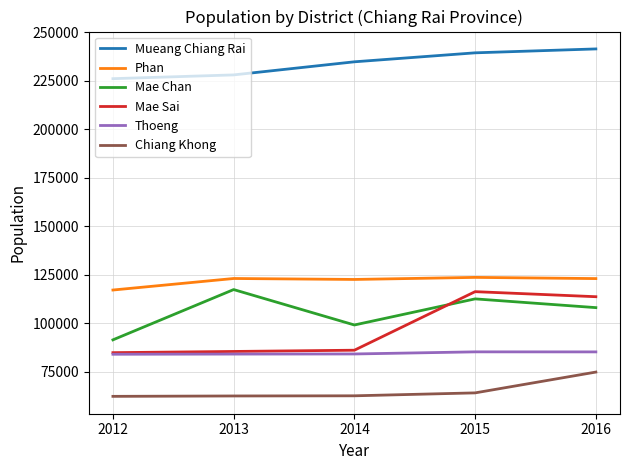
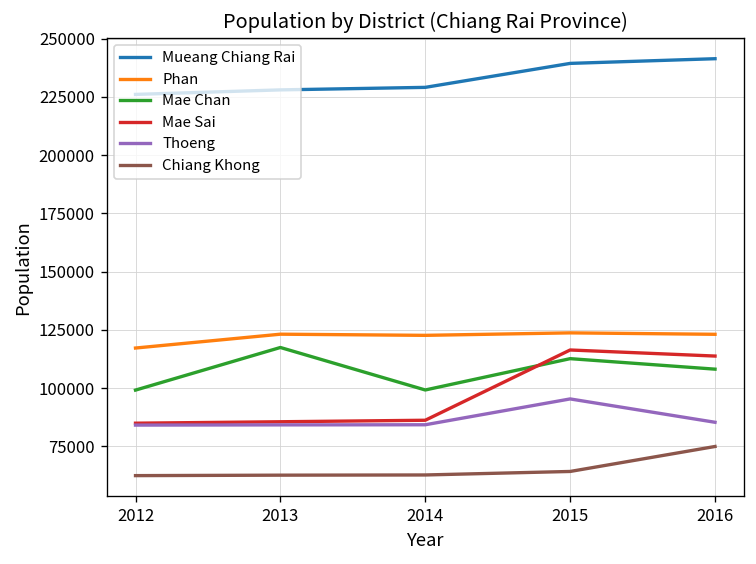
  {
    "Mueang Chiang Rai": {
-     "2014": 235000,
+     "2014": 229000,
      "2015": 239000,
      "2016": 241000
    },
    "Phan": {
      "2012": 117000,
      "2013": 123000,
      "2014": 123000,
      "2015": 124000,
      "2016": 123000
    },
    "Mae Chan": {
-     "2012": 92000,
+     "2012": 99000,
      "2013": 117000,
      "2014": 99000,
      "2015": 113000,
      "2016": 108000
    },
    "Mae Sai": {
      "2013": 86000,
      "2014": 86000,
      "2015": 116000,
      "2016": 114000
    },
    "Thoeng": {
      "2013": 84000,
      "2014": 84000,
-     "2015": 85000,
+     "2015": 95000,
      "2016": 85000
    },
    "Chiang Khong": {
      "2012": 62000,
      "2013": 63000,
      "2014": 63000,
      "2015": 64000,
      "2016": 75000
    }
  }
